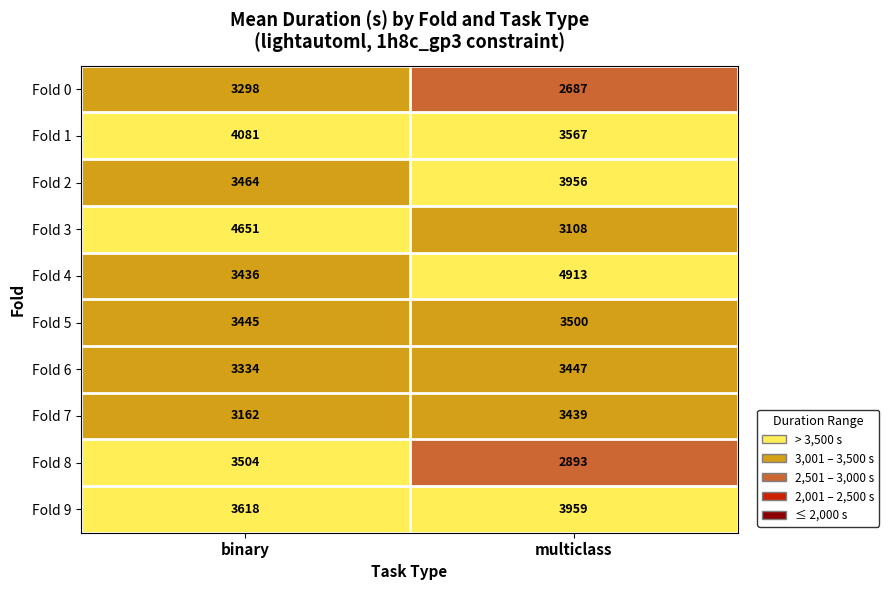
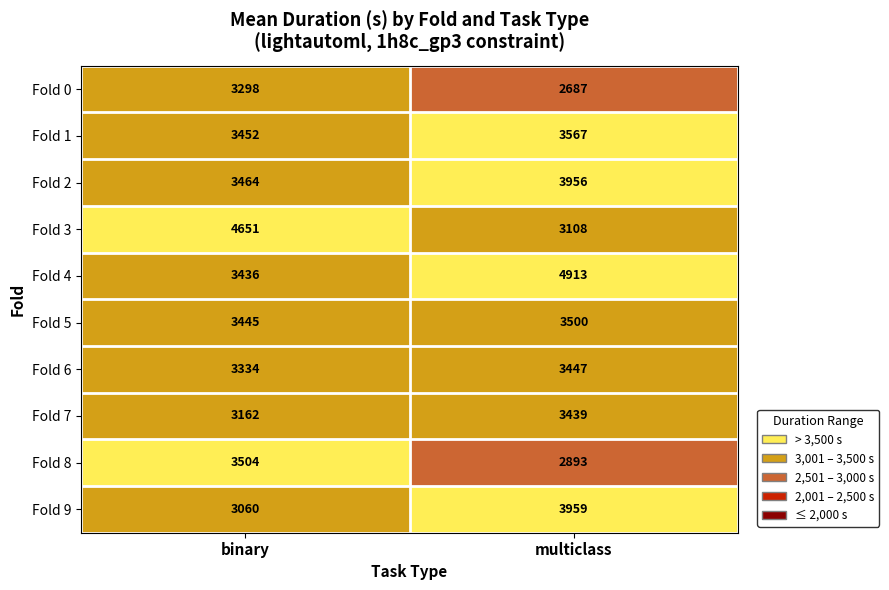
  {
    "Fold 0": {
      "binary": 3298,
      "multiclass": 2687
    },
    "Fold 1": {
-     "binary": 4081,
+     "binary": 3452,
      "multiclass": 3567
    },
    "Fold 2": {
      "binary": 3464,
      "multiclass": 3956
    },
    "Fold 3": {
      "binary": 4651,
      "multiclass": 3108
    },
    "Fold 4": {
      "binary": 3436,
      "multiclass": 4913
    },
    "Fold 5": {
      "binary": 3445,
      "multiclass": 3500
    },
    "Fold 6": {
      "binary": 3334,
      "multiclass": 3447
    },
    "Fold 7": {
      "binary": 3162,
      "multiclass": 3439
    },
    "Fold 8": {
      "binary": 3504,
      "multiclass": 2893
    },
    "Fold 9": {
-     "binary": 3618,
+     "binary": 3060,
      "multiclass": 3959
    }
  }
